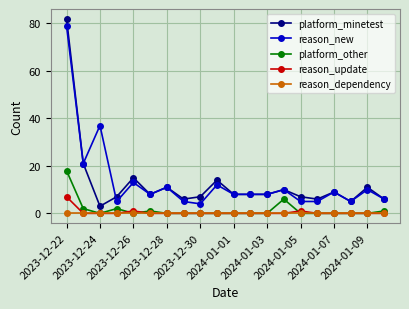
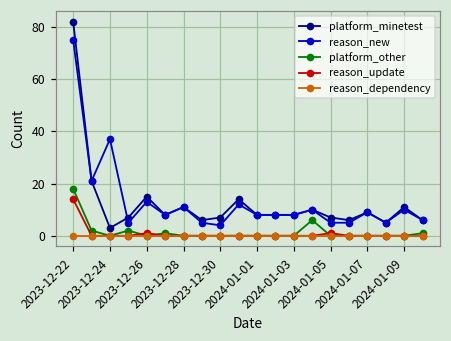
  {
    "platform_minetest": {
      "2023-12-22": 82,
      "2023-12-24": 3,
      "2023-12-26": 15,
      "2023-12-30": 7,
      "2024-01-05": 7
    },
    "reason_new": {
-     "2023-12-22": 79,
+     "2023-12-22": 75,
      "2023-12-24": 37,
      "2023-12-26": 13,
      "2023-12-30": 4,
      "2024-01-05": 5
    },
    "platform_other": {
      "2023-12-22": 18
    },
    "reason_update": {
-     "2023-12-22": 7
+     "2023-12-22": 14
    },
    "reason_dependency": {
      "2023-12-22": 0
    }
  }
